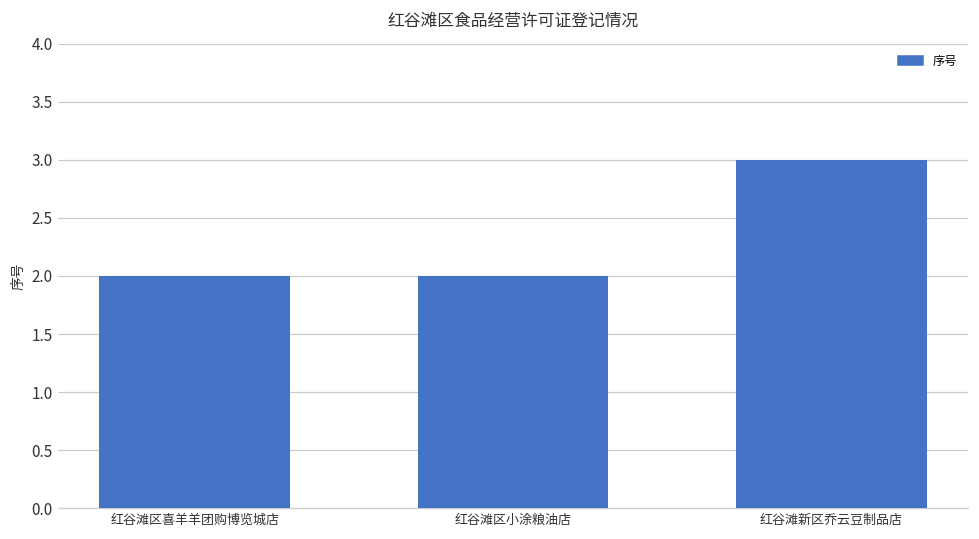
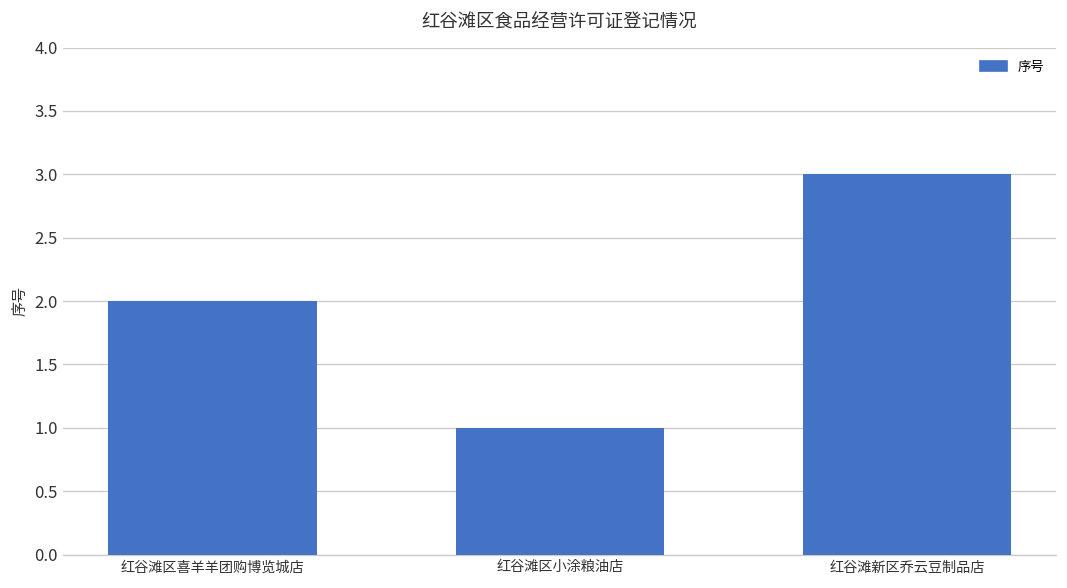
  {
    "红谷滩区喜羊羊团购博览城店": 2,
-   "红谷滩区小涂粮油店": 2,
+   "红谷滩区小涂粮油店": 1,
    "红谷滩新区乔云豆制品店": 3
  }
